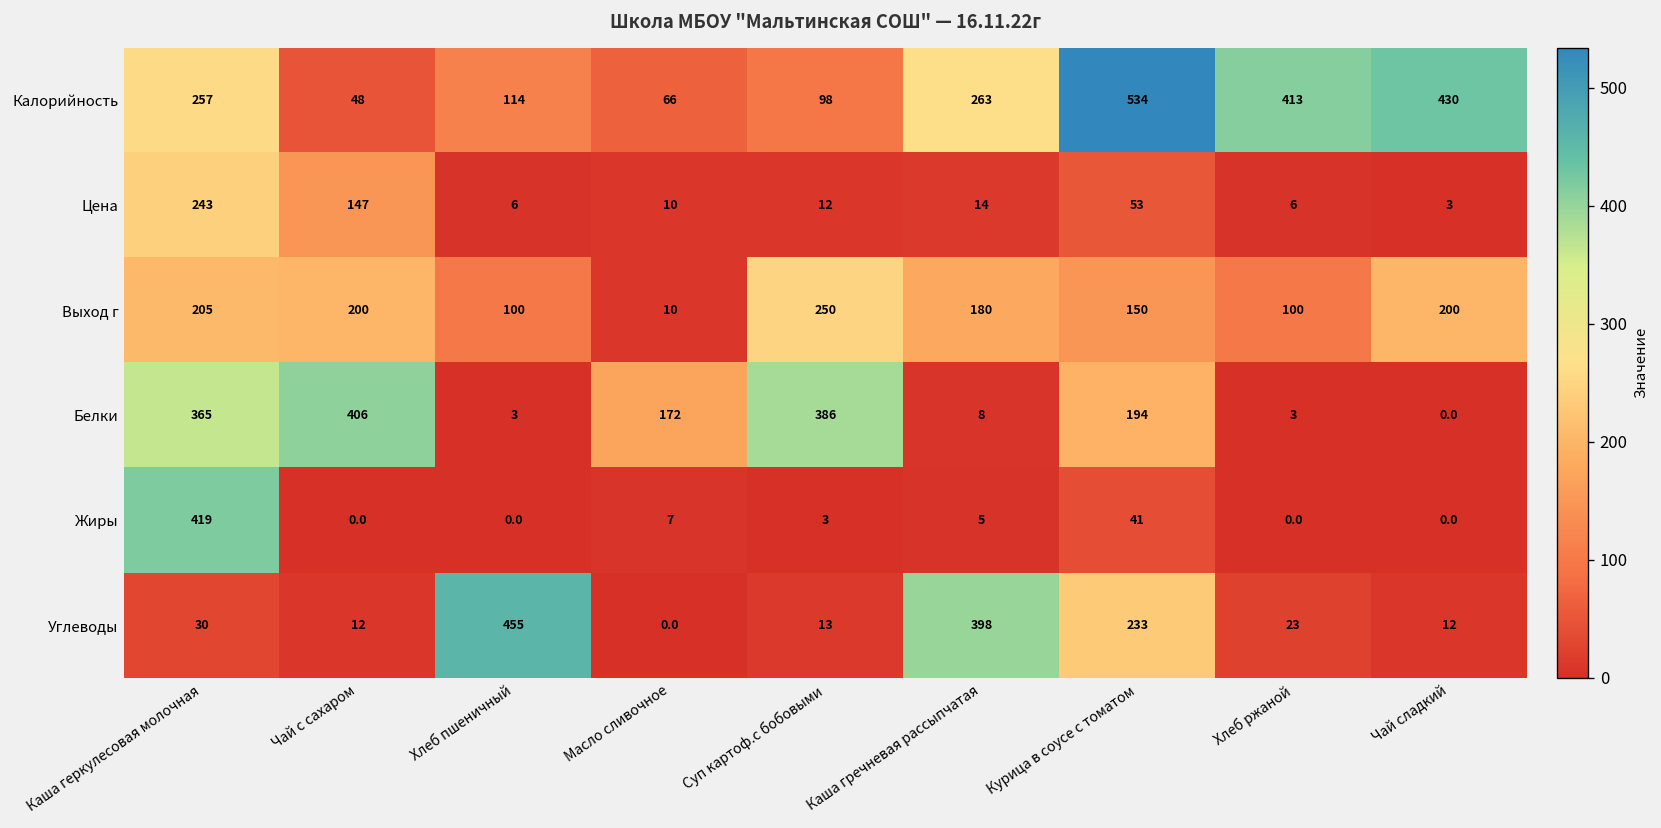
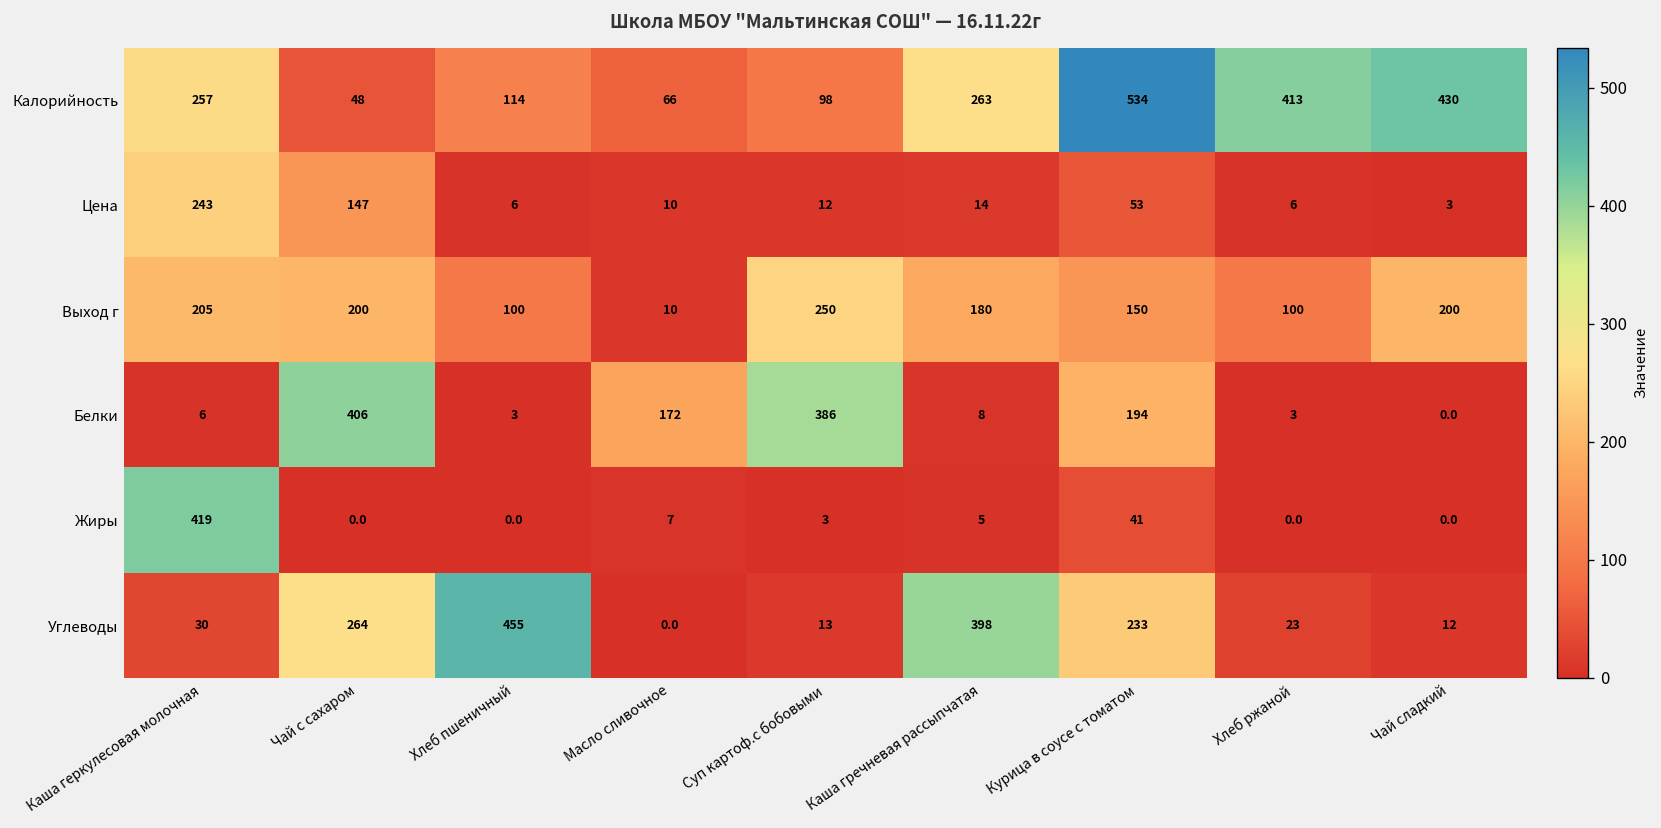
  {
    "Калорийность": {
      "Каша геркулесовая молочная": 257,
      "Чай с сахаром": 48,
      "Хлеб пшеничный": 114,
      "Масло сливочное": 66,
      "Суп картоф.с бобовыми": 98,
      "Каша гречневая рассыпчатая": 263,
      "Курица в соусе с томатом": 534,
      "Хлеб ржаной": 413,
      "Чай сладкий": 430
    },
    "Цена": {
      "Каша геркулесовая молочная": 243,
      "Чай с сахаром": 147,
      "Хлеб пшеничный": 6,
      "Масло сливочное": 10,
      "Суп картоф.с бобовыми": 12,
      "Каша гречневая рассыпчатая": 14,
      "Курица в соусе с томатом": 53,
      "Хлеб ржаной": 6,
      "Чай сладкий": 3
    },
    "Выход г": {
      "Каша геркулесовая молочная": 205,
      "Чай с сахаром": 200,
      "Хлеб пшеничный": 100,
      "Масло сливочное": 10,
      "Суп картоф.с бобовыми": 250,
      "Каша гречневая рассыпчатая": 180,
      "Курица в соусе с томатом": 150,
      "Хлеб ржаной": 100,
      "Чай сладкий": 200
    },
    "Белки": {
-     "Каша геркулесовая молочная": 365,
+     "Каша геркулесовая молочная": 6,
      "Чай с сахаром": 406,
      "Хлеб пшеничный": 3,
      "Масло сливочное": 172,
      "Суп картоф.с бобовыми": 386,
      "Каша гречневая рассыпчатая": 8,
      "Курица в соусе с томатом": 194,
      "Хлеб ржаной": 3,
      "Чай сладкий": 0.0
    },
    "Жиры": {
      "Каша геркулесовая молочная": 419,
      "Чай с сахаром": 0.0,
      "Хлеб пшеничный": 0.0,
      "Масло сливочное": 7,
      "Суп картоф.с бобовыми": 3,
      "Каша гречневая рассыпчатая": 5,
      "Курица в соусе с томатом": 41,
      "Хлеб ржаной": 0.0,
      "Чай сладкий": 0.0
    },
    "Углеводы": {
      "Каша геркулесовая молочная": 30,
-     "Чай с сахаром": 12,
+     "Чай с сахаром": 264,
      "Хлеб пшеничный": 455,
      "Масло сливочное": 0.0,
      "Суп картоф.с бобовыми": 13,
      "Каша гречневая рассыпчатая": 398,
      "Курица в соусе с томатом": 233,
      "Хлеб ржаной": 23,
      "Чай сладкий": 12
    }
  }
